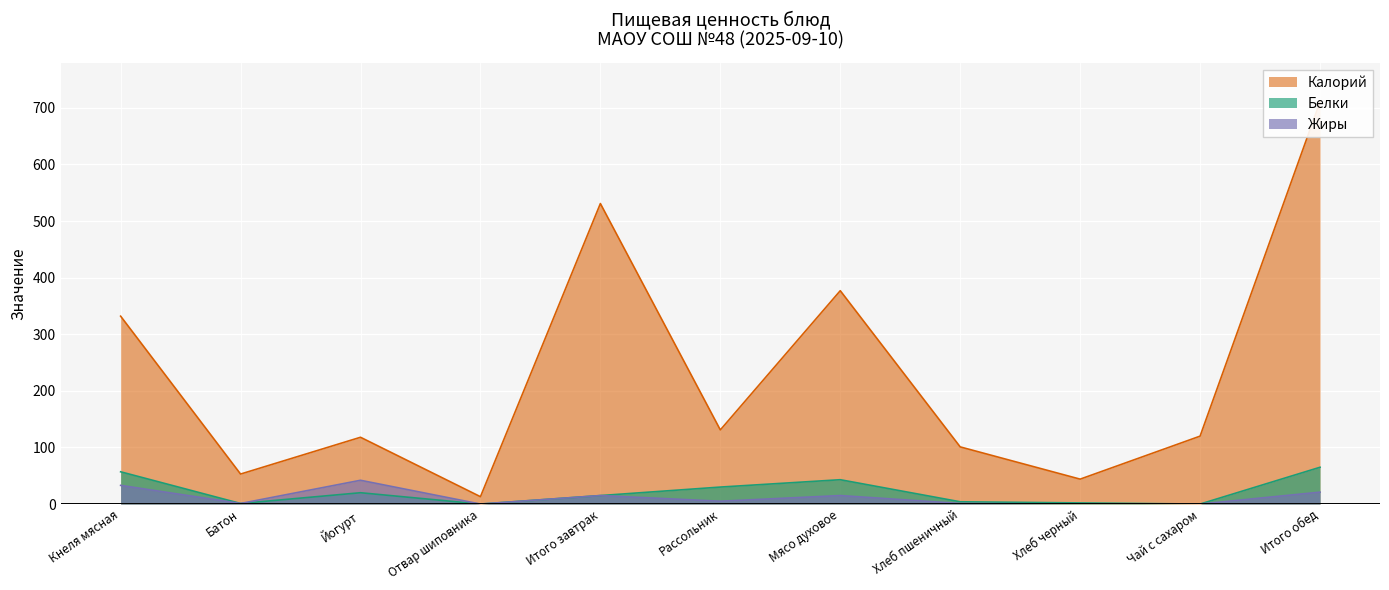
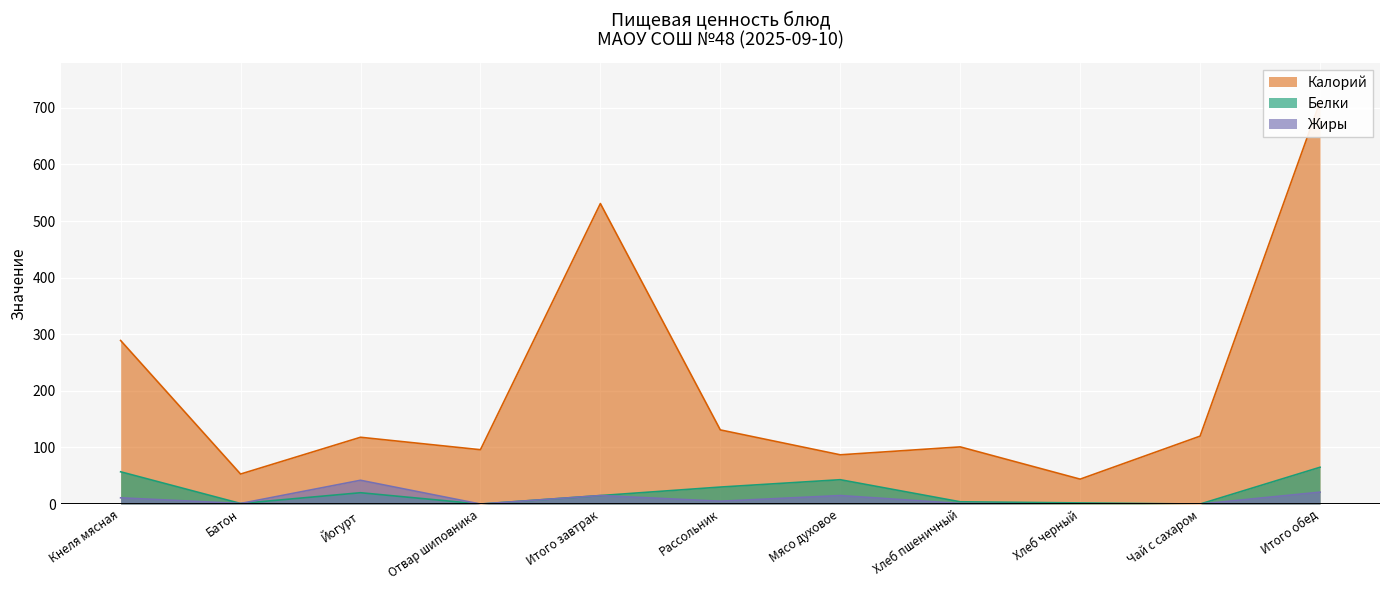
  {
    "Калорий": {
-     "Кнеля мясная": 330,
+     "Кнеля мясная": 290,
      "Батон": 50,
      "Йогурт": 120,
-     "Отвар шиповника": 10,
+     "Отвар шиповника": 100,
      "Итого завтрак": 530,
      "Рассольник": 130,
-     "Мясо духовое": 380,
+     "Мясо духовое": 90,
      "Хлеб пшеничный": 100,
      "Хлеб черный": 40,
      "Чай с сахаром": 120
    },
    "Белки": {
      "Кнеля мясная": 60,
      "Йогурт": 20,
      "Рассольник": 30,
      "Мясо духовое": 40,
      "Итого обед": 70
    },
    "Жиры": {
-     "Кнеля мясная": 30,
+     "Кнеля мясная": 10,
      "Йогурт": 40,
      "Рассольник": 10,
      "Мясо духовое": 20,
      "Итого обед": 20
    }
  }
